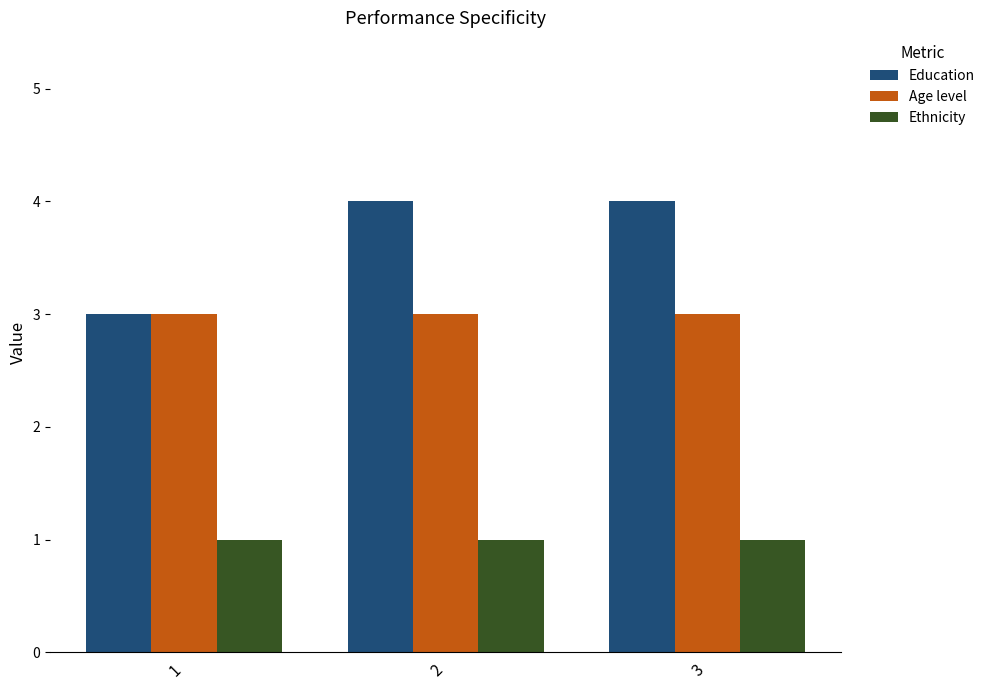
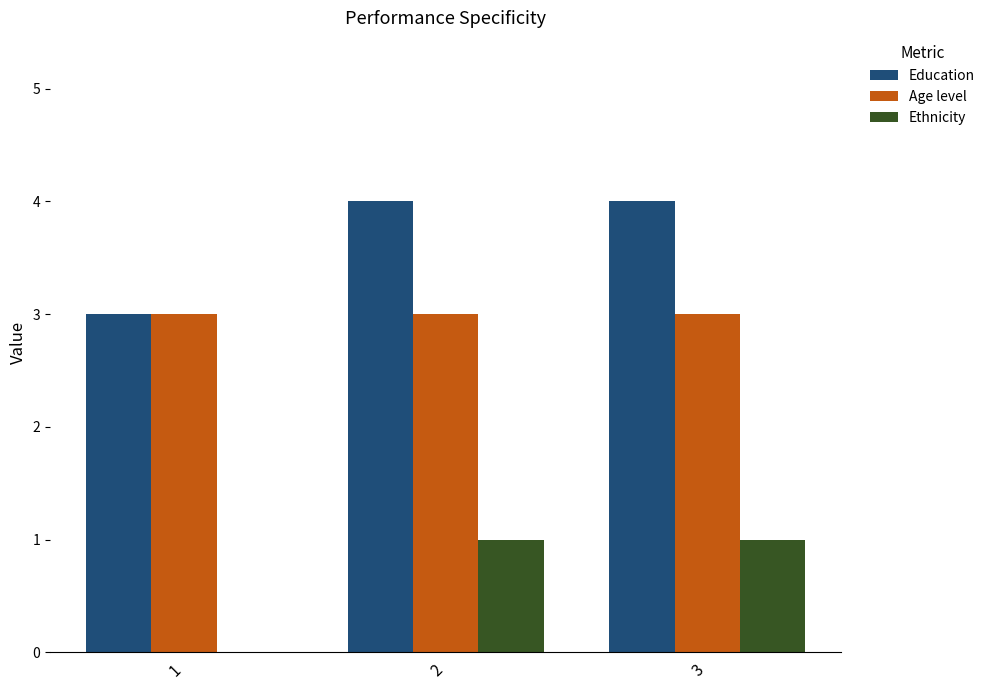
  {
    "Education": {
      "1": 3,
      "2": 4,
      "3": 4
    },
    "Age level": {
      "1": 3,
      "2": 3,
      "3": 3
    },
    "Ethnicity": {
-     "1": 1,
+     "1": 0,
      "2": 1,
      "3": 1
    }
  }
